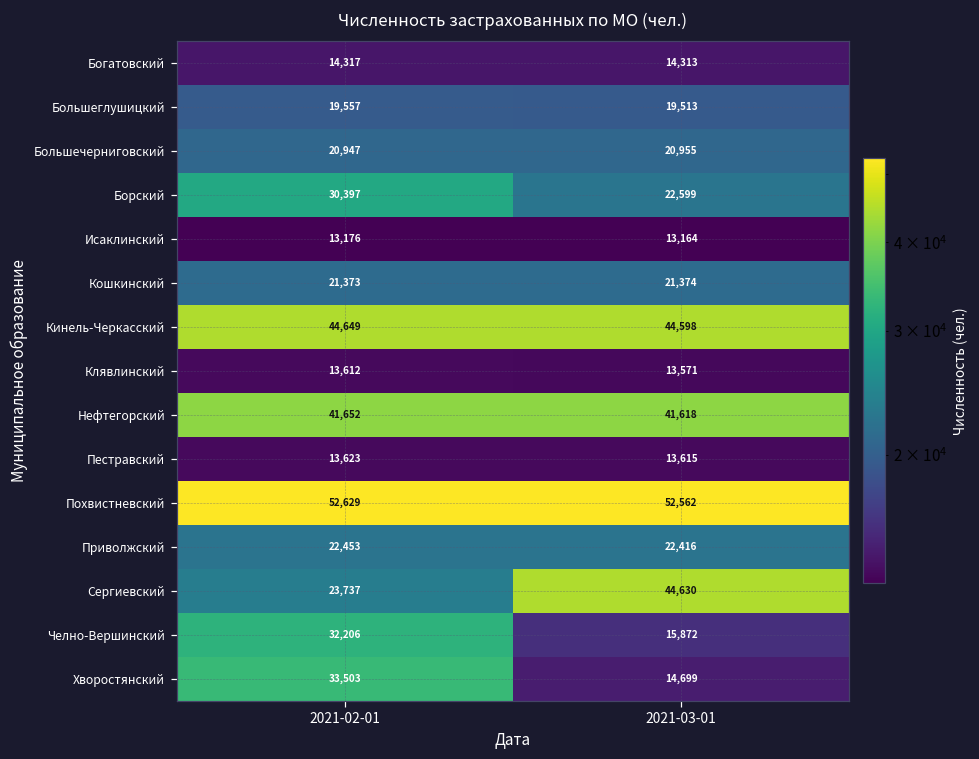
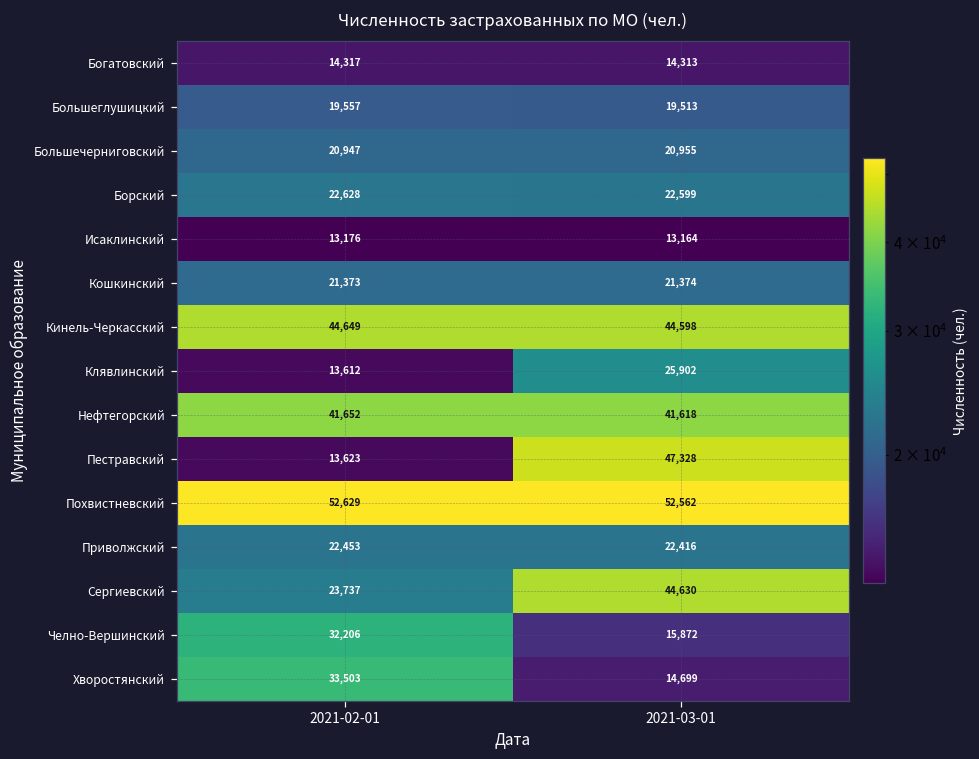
  {
    "Богатовский": {
      "2021-02-01": "14,317",
      "2021-03-01": "14,313"
    },
    "Большеглушицкий": {
      "2021-02-01": "19,557",
      "2021-03-01": "19,513"
    },
    "Большечерниговский": {
      "2021-02-01": "20,947",
      "2021-03-01": "20,955"
    },
    "Борский": {
-     "2021-02-01": "30,397",
+     "2021-02-01": "22,628",
      "2021-03-01": "22,599"
    },
    "Исаклинский": {
      "2021-02-01": "13,176",
      "2021-03-01": "13,164"
    },
    "Кошкинский": {
      "2021-02-01": "21,373",
      "2021-03-01": "21,374"
    },
    "Кинель-Черкасский": {
      "2021-02-01": "44,649",
      "2021-03-01": "44,598"
    },
    "Клявлинский": {
      "2021-02-01": "13,612",
-     "2021-03-01": "13,571"
+     "2021-03-01": "25,902"
    },
    "Нефтегорский": {
      "2021-02-01": "41,652",
      "2021-03-01": "41,618"
    },
    "Пестравский": {
      "2021-02-01": "13,623",
-     "2021-03-01": "13,615"
+     "2021-03-01": "47,328"
    },
    "Похвистневский": {
      "2021-02-01": "52,629",
      "2021-03-01": "52,562"
    },
    "Приволжский": {
      "2021-02-01": "22,453",
      "2021-03-01": "22,416"
    },
    "Сергиевский": {
      "2021-02-01": "23,737",
      "2021-03-01": "44,630"
    },
    "Челно-Вершинский": {
      "2021-02-01": "32,206",
      "2021-03-01": "15,872"
    },
    "Хворостянский": {
      "2021-02-01": "33,503",
      "2021-03-01": "14,699"
    }
  }
